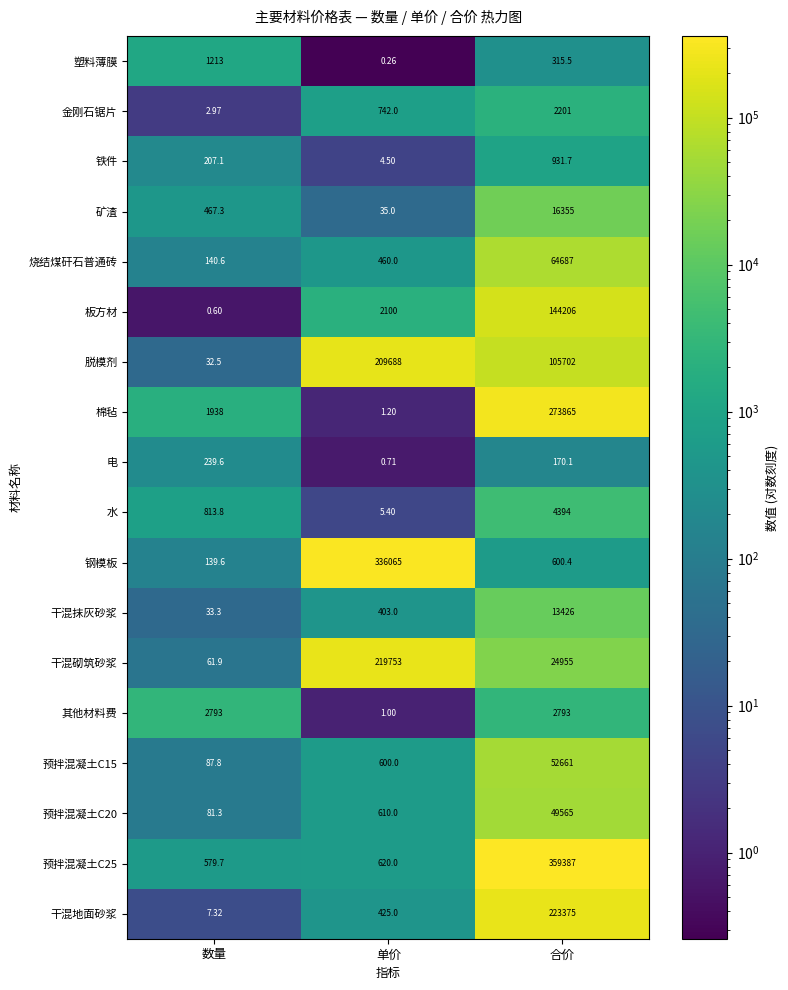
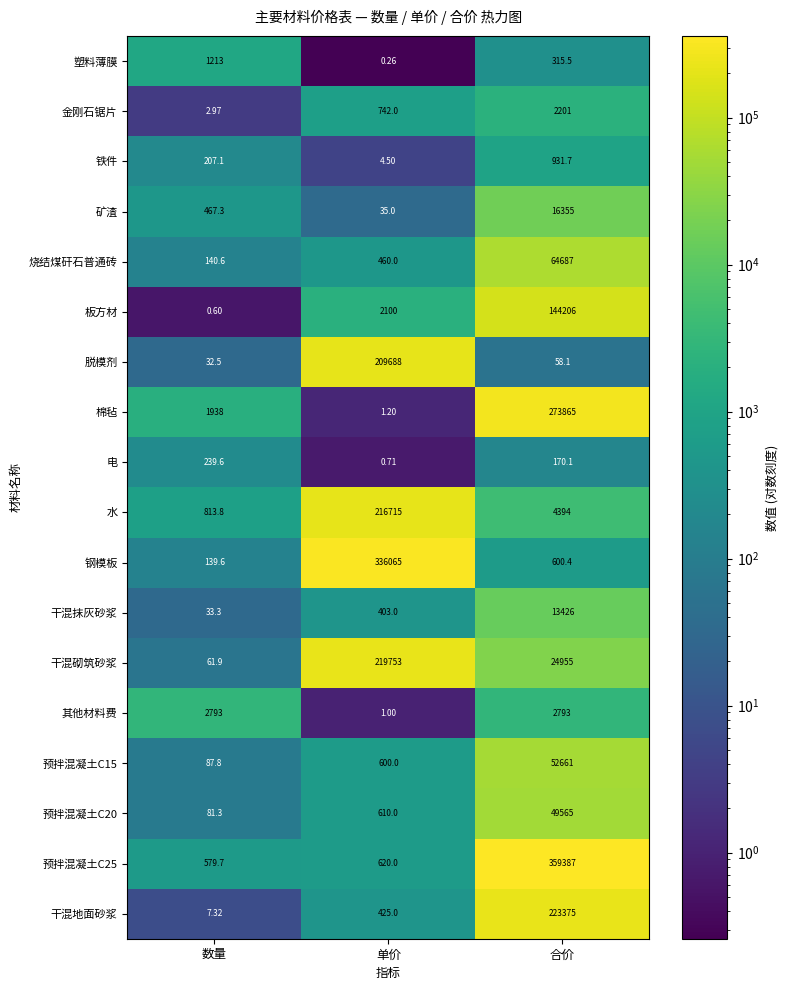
  {
    "塑料薄膜": {
      "数量": 1213,
      "单价": 0.26,
      "合价": 315.5
    },
    "金刚石锯片": {
      "数量": 2.97,
      "单价": 742.0,
      "合价": 2201
    },
    "铁件": {
      "数量": 207.1,
      "单价": 4.50,
      "合价": 931.7
    },
    "矿渣": {
      "数量": 467.3,
      "单价": 35.0,
      "合价": 16355
    },
    "烧结煤矸石普通砖": {
      "数量": 140.6,
      "单价": 460.0,
      "合价": 64687
    },
    "板方材": {
      "数量": 0.60,
      "单价": 2100,
      "合价": 144206
    },
    "脱模剂": {
      "数量": 32.5,
      "单价": 209688,
-     "合价": 105702
+     "合价": 58.1
    },
    "棉毡": {
      "数量": 1938,
      "单价": 1.20,
      "合价": 273865
    },
    "电": {
      "数量": 239.6,
      "单价": 0.71,
      "合价": 170.1
    },
    "水": {
      "数量": 813.8,
-     "单价": 5.40,
+     "单价": 216715,
      "合价": 4394
    },
    "钢模板": {
      "数量": 139.6,
      "单价": 336065,
      "合价": 600.4
    },
    "干混抹灰砂浆": {
      "数量": 33.3,
      "单价": 403.0,
      "合价": 13426
    },
    "干混砌筑砂浆": {
      "数量": 61.9,
      "单价": 219753,
      "合价": 24955
    },
    "其他材料费": {
      "数量": 2793,
      "单价": 1.00,
      "合价": 2793
    },
    "预拌混凝土C15": {
      "数量": 87.8,
      "单价": 600.0,
      "合价": 52661
    },
    "预拌混凝土C20": {
      "数量": 81.3,
      "单价": 610.0,
      "合价": 49565
    },
    "预拌混凝土C25": {
      "数量": 579.7,
      "单价": 620.0,
      "合价": 359387
    },
    "干混地面砂浆": {
      "数量": 7.32,
      "单价": 425.0,
      "合价": 223375
    }
  }
